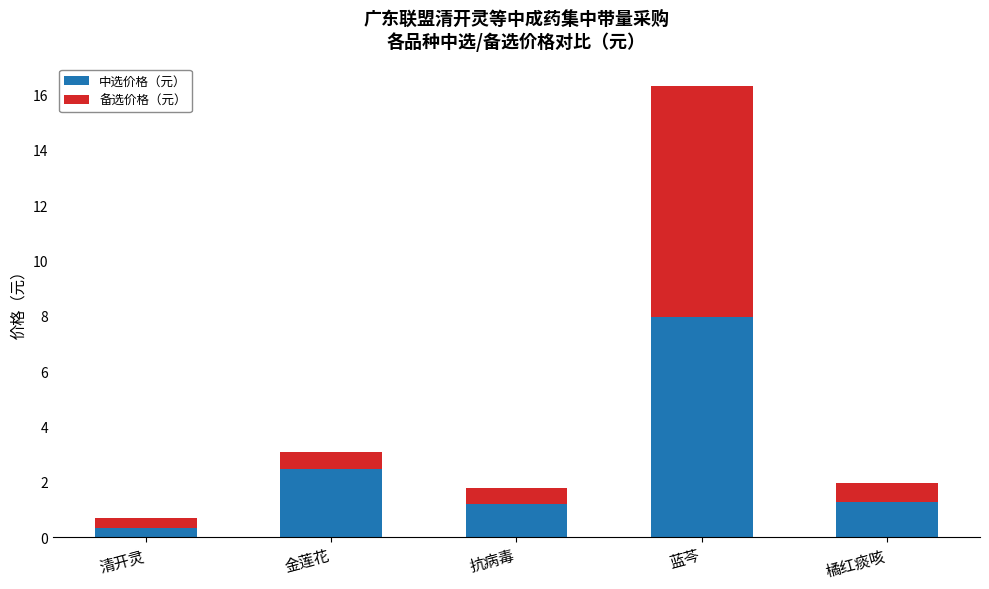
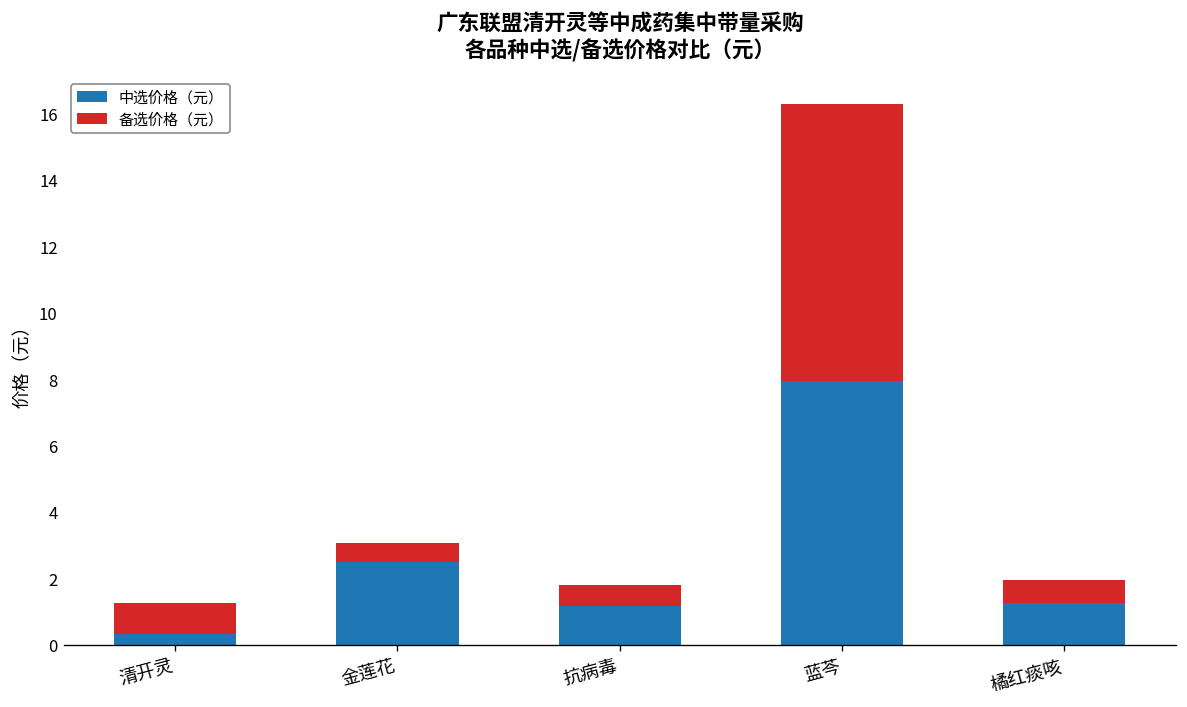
  {
    "中选价格（元）": {
      "清开灵": 0.3,
      "金莲花": 2.5,
      "抗病毒": 1.2,
      "蓝芩": 7.9,
      "橘红痰咳": 1.3
    },
    "备选价格（元）": {
-     "清开灵": 0.4,
+     "清开灵": 0.9,
      "金莲花": 0.6,
      "抗病毒": 0.6,
      "蓝芩": 8.4,
      "橘红痰咳": 0.7
    }
  }
